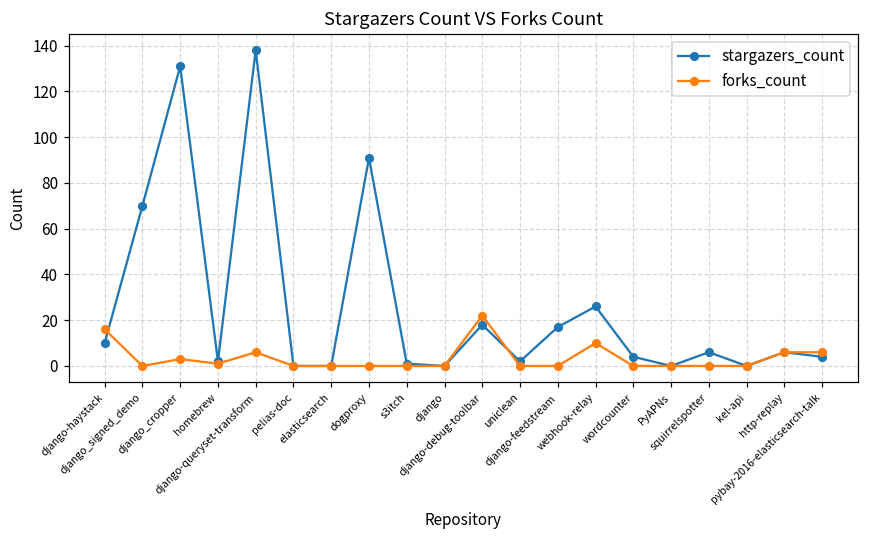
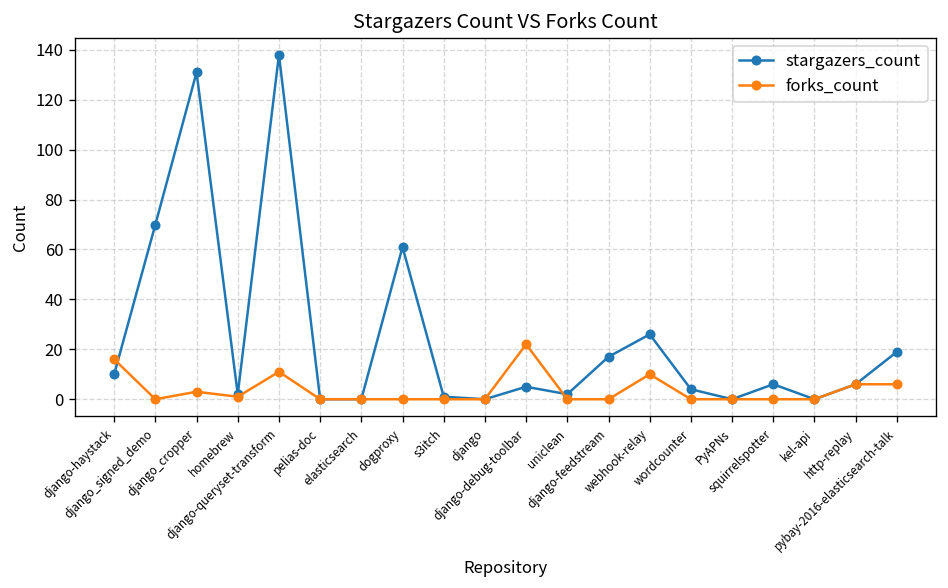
  {
    "stargazers_count": {
      "django-haystack": 10,
      "django_signed_demo": 70,
      "django_cropper": 131,
      "django-queryset-transform": 138,
-     "dogproxy": 91,
-     "django-debug-toolbar": 18,
+     "dogproxy": 61,
+     "django-debug-toolbar": 5,
      "uniclean": 2,
      "django-feedstream": 17,
      "webhook-relay": 26,
      "wordcounter": 4,
      "squirrelspotter": 6,
-     "pybay-2016-elasticsearch-talk": 4
+     "pybay-2016-elasticsearch-talk": 19
    },
    "forks_count": {
      "django-haystack": 16,
      "django_signed_demo": 0,
      "django_cropper": 3,
-     "django-queryset-transform": 6,
+     "django-queryset-transform": 11,
      "dogproxy": 0,
      "django-debug-toolbar": 22,
      "uniclean": 0,
      "django-feedstream": 0,
      "webhook-relay": 10,
      "wordcounter": 0,
      "squirrelspotter": 0,
      "pybay-2016-elasticsearch-talk": 6
    }
  }
